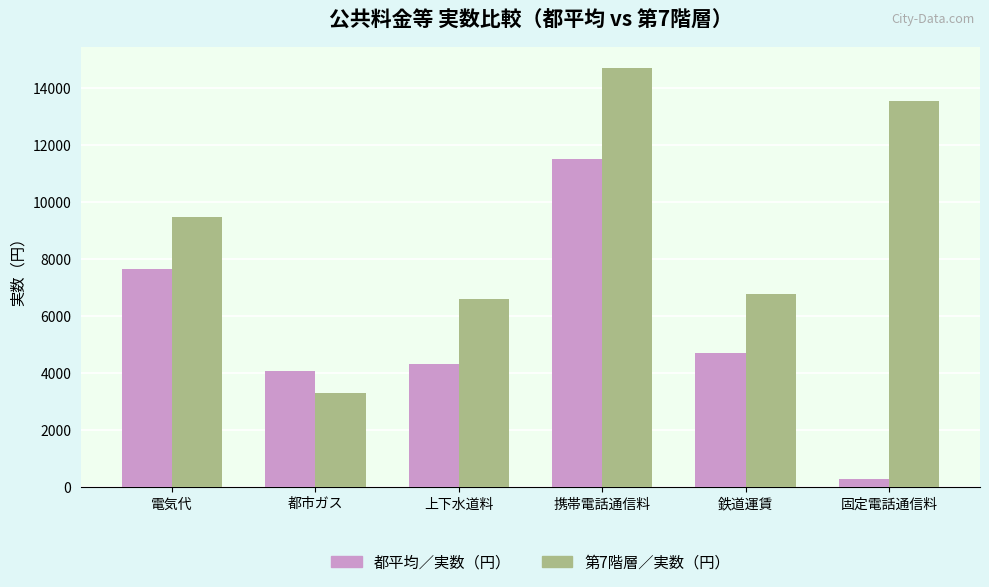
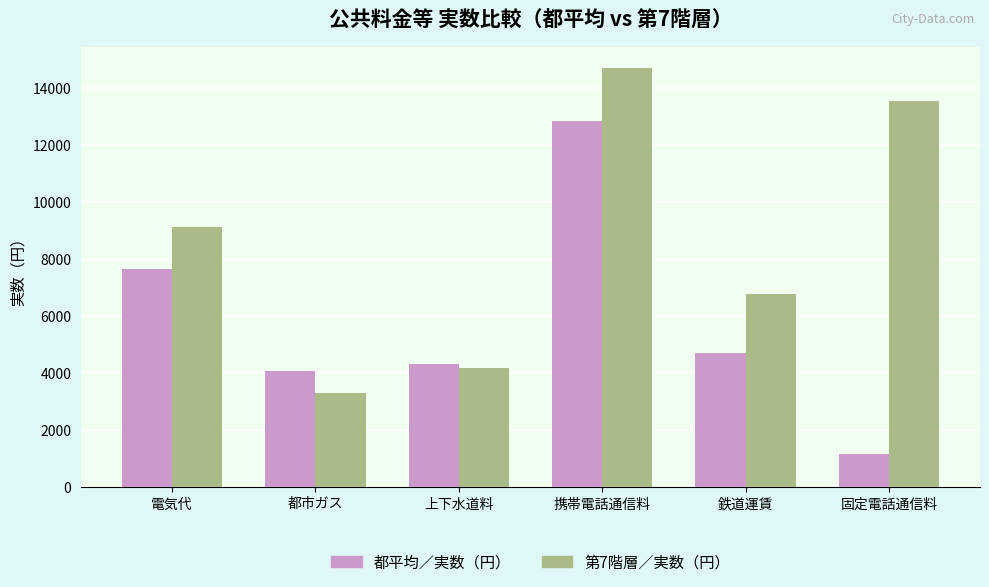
  {
    "都平均／実数（円）": {
      "電気代": 7700,
      "都市ガス": 4100,
      "上下水道料": 4300,
-     "携帯電話通信料": 11500,
+     "携帯電話通信料": 12800,
      "鉄道運賃": 4700,
-     "固定電話通信料": 300
+     "固定電話通信料": 1200
    },
    "第7階層／実数（円）": {
-     "電気代": 9500,
+     "電気代": 9100,
      "都市ガス": 3300,
-     "上下水道料": 6600,
+     "上下水道料": 4200,
      "携帯電話通信料": 14700,
      "鉄道運賃": 6800,
      "固定電話通信料": 13500
    }
  }
